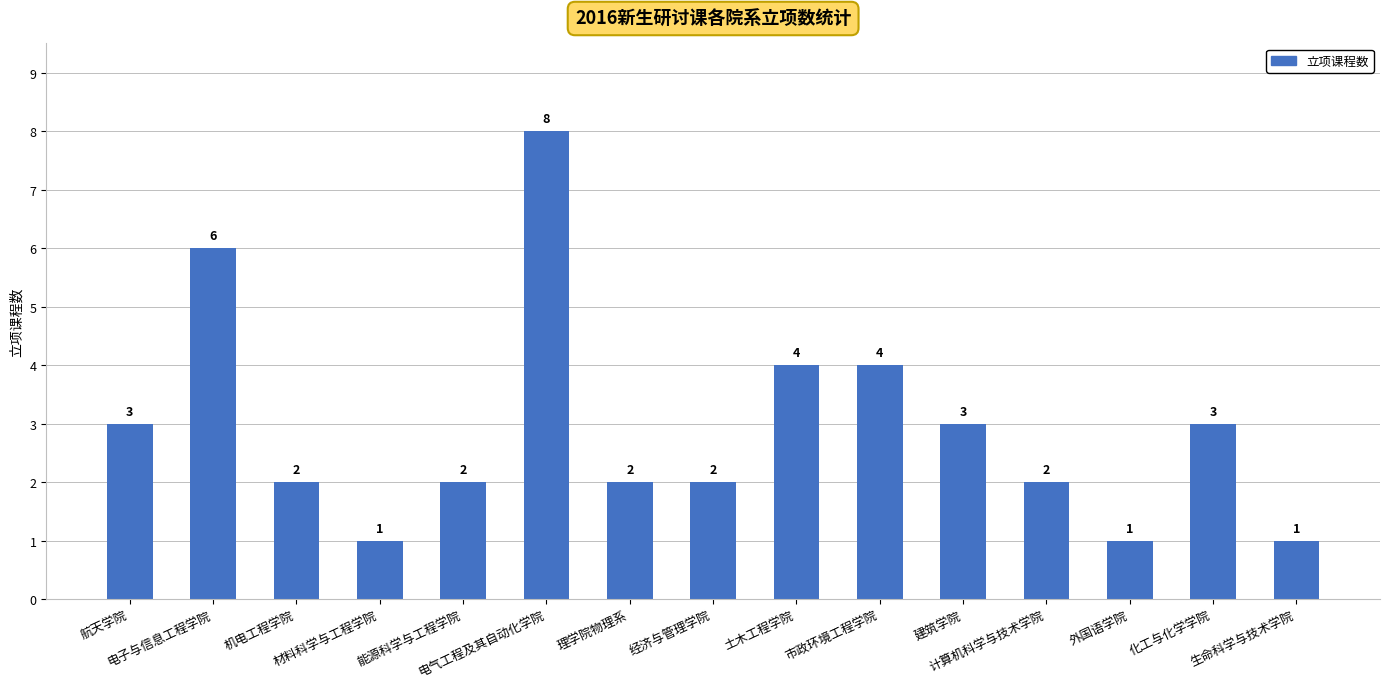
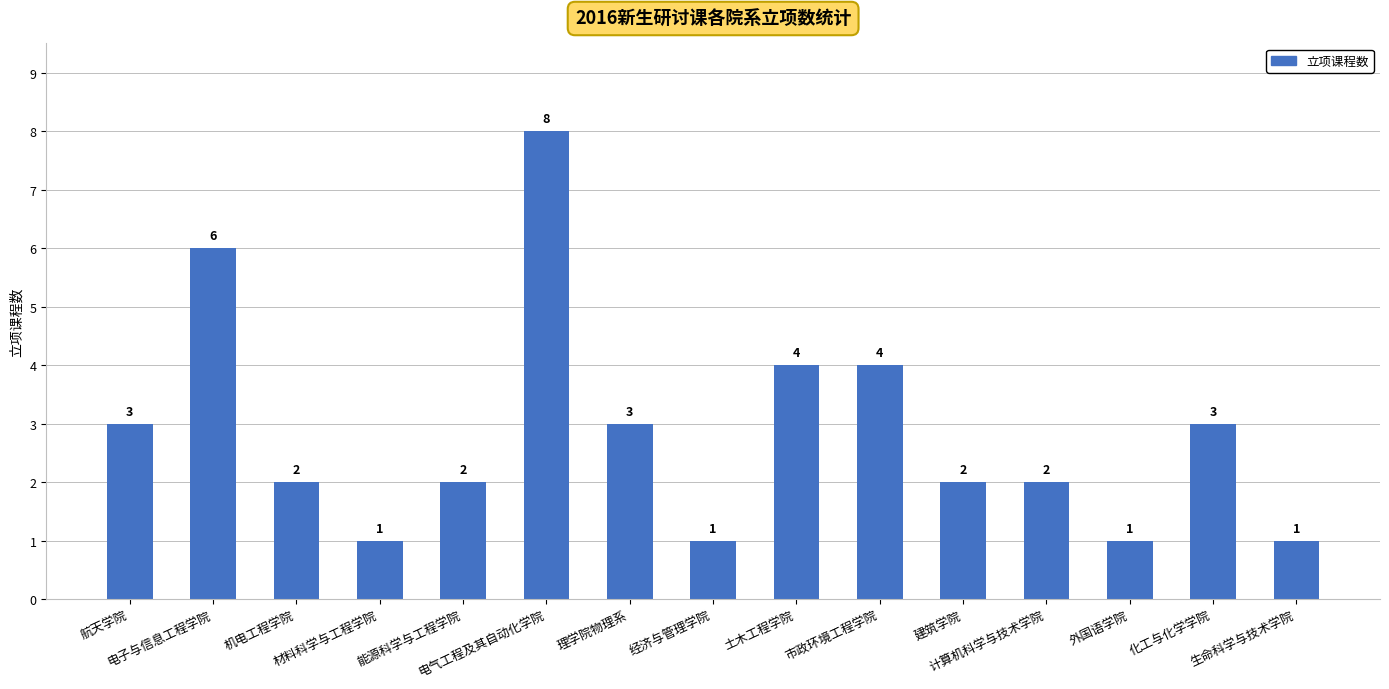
  {
    "航天学院": 3,
    "电子与信息工程学院": 6,
    "机电工程学院": 2,
    "材料科学与工程学院": 1,
    "能源科学与工程学院": 2,
    "电气工程及其自动化学院": 8,
-   "理学院物理系": 2,
-   "经济与管理学院": 2,
+   "理学院物理系": 3,
+   "经济与管理学院": 1,
    "土木工程学院": 4,
    "市政环境工程学院": 4,
-   "建筑学院": 3,
+   "建筑学院": 2,
    "计算机科学与技术学院": 2,
    "外国语学院": 1,
    "化工与化学学院": 3,
    "生命科学与技术学院": 1
  }
